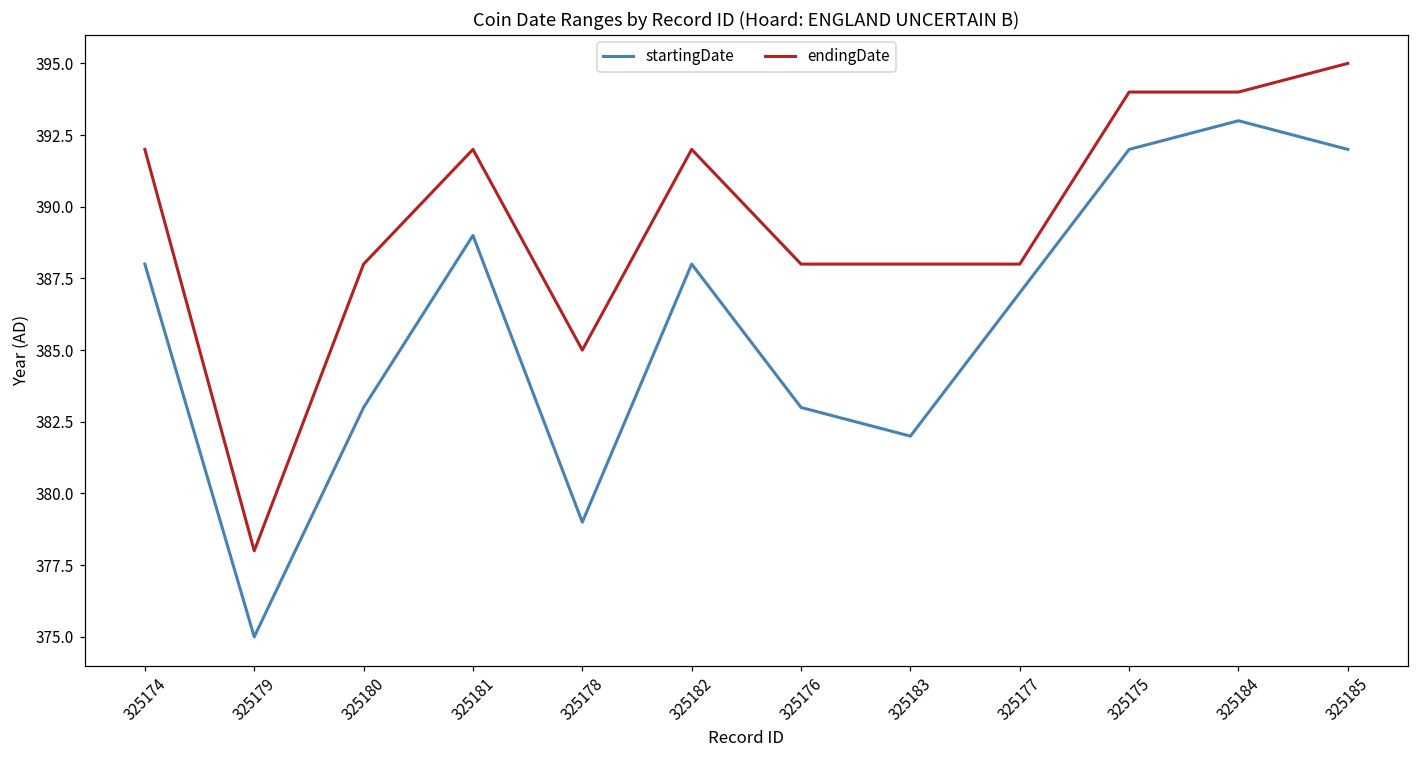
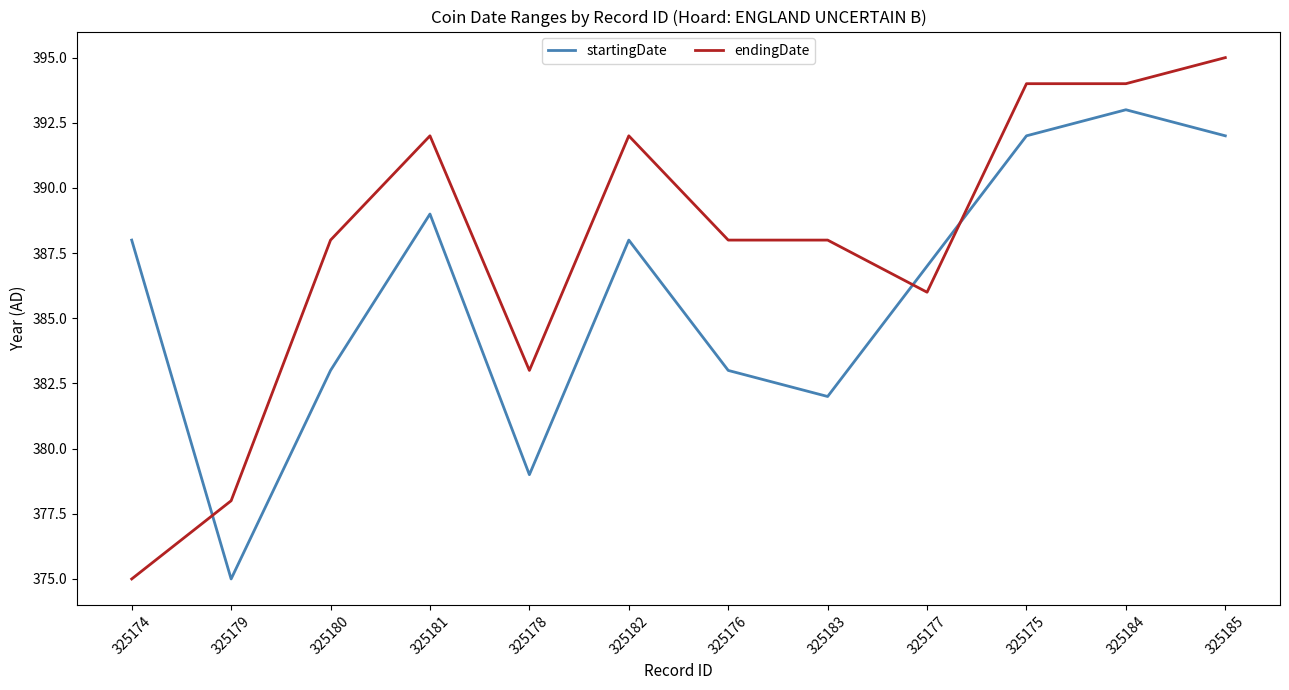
  {
    "startingDate": {
      "325174": 388,
      "325179": 375,
      "325180": 383,
      "325181": 389,
      "325178": 379,
      "325182": 388,
      "325176": 383,
      "325183": 382,
      "325177": 387,
      "325175": 392,
      "325184": 393,
      "325185": 392
    },
    "endingDate": {
-     "325174": 392,
+     "325174": 375,
      "325179": 378,
      "325180": 388,
      "325181": 392,
-     "325178": 385,
+     "325178": 383,
      "325182": 392,
      "325176": 388,
      "325183": 388,
-     "325177": 388,
+     "325177": 386,
      "325175": 394,
      "325184": 394,
      "325185": 395
    }
  }
